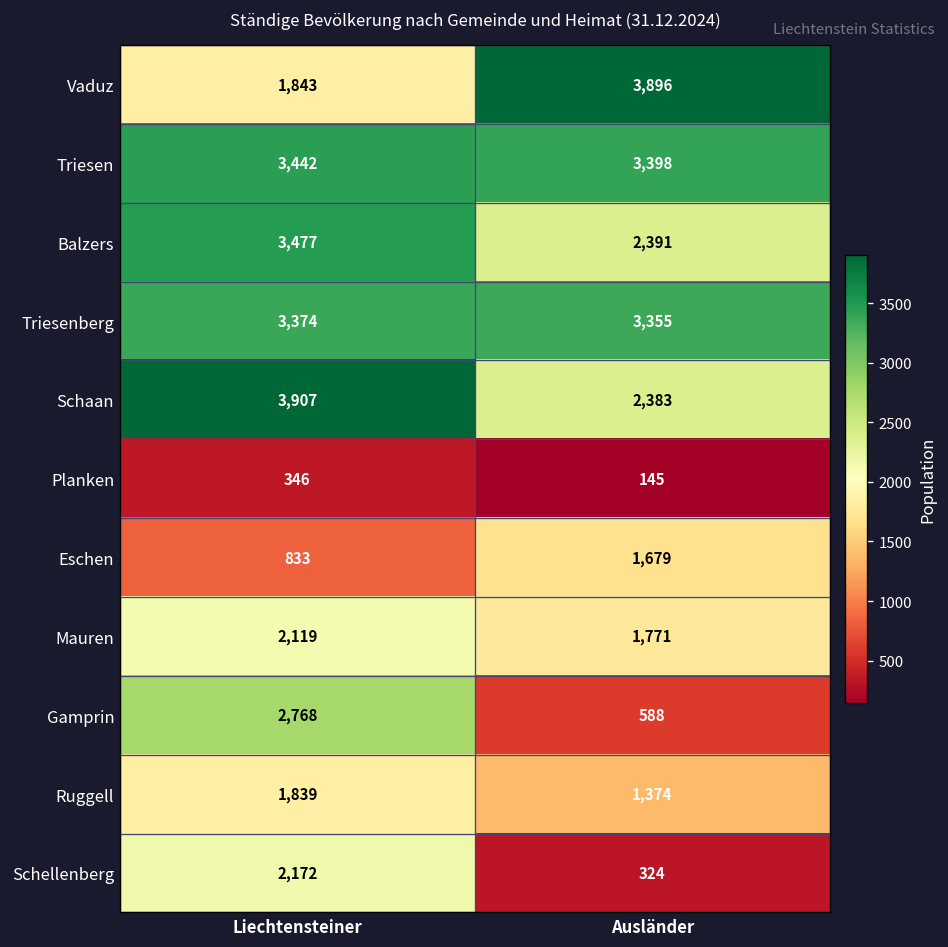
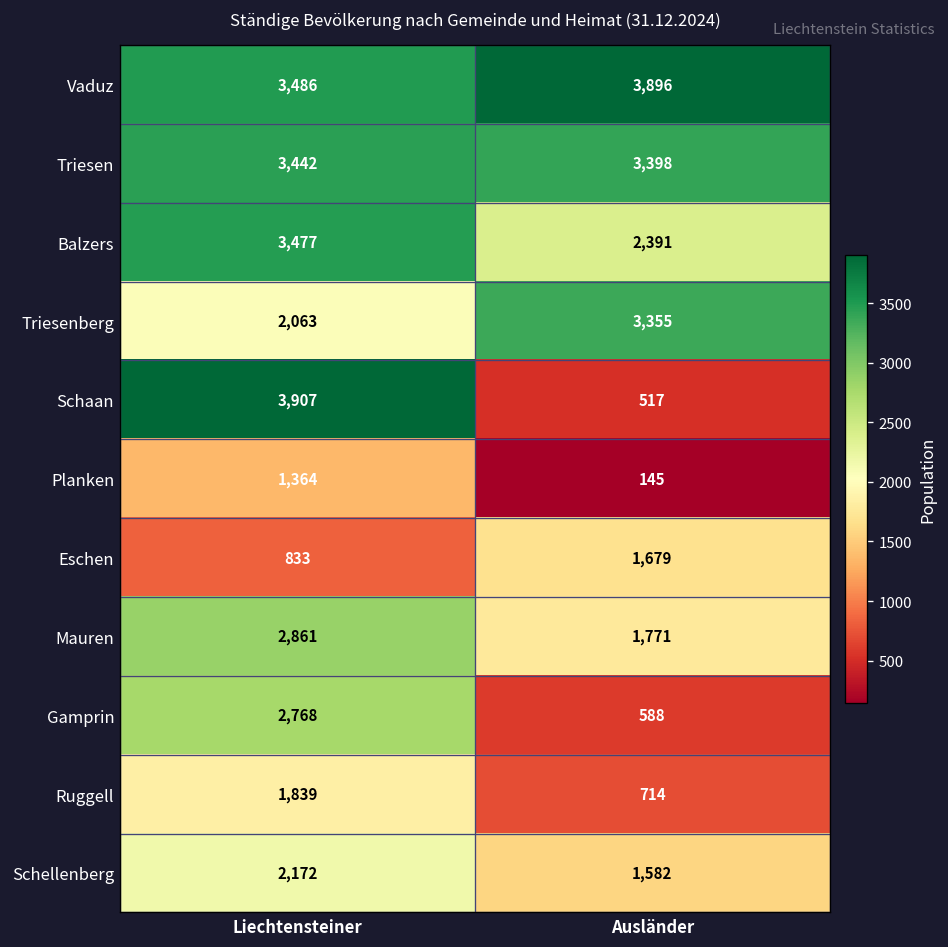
  {
    "Vaduz": {
-     "Liechtensteiner": "1,843",
+     "Liechtensteiner": "3,486",
      "Ausländer": "3,896"
    },
    "Triesen": {
      "Liechtensteiner": "3,442",
      "Ausländer": "3,398"
    },
    "Balzers": {
      "Liechtensteiner": "3,477",
      "Ausländer": "2,391"
    },
    "Triesenberg": {
-     "Liechtensteiner": "3,374",
+     "Liechtensteiner": "2,063",
      "Ausländer": "3,355"
    },
    "Schaan": {
      "Liechtensteiner": "3,907",
-     "Ausländer": "2,383"
+     "Ausländer": "517"
    },
    "Planken": {
-     "Liechtensteiner": "346",
+     "Liechtensteiner": "1,364",
      "Ausländer": "145"
    },
    "Eschen": {
      "Liechtensteiner": "833",
      "Ausländer": "1,679"
    },
    "Mauren": {
-     "Liechtensteiner": "2,119",
+     "Liechtensteiner": "2,861",
      "Ausländer": "1,771"
    },
    "Gamprin": {
      "Liechtensteiner": "2,768",
      "Ausländer": "588"
    },
    "Ruggell": {
      "Liechtensteiner": "1,839",
-     "Ausländer": "1,374"
+     "Ausländer": "714"
    },
    "Schellenberg": {
      "Liechtensteiner": "2,172",
-     "Ausländer": "324"
+     "Ausländer": "1,582"
    }
  }
